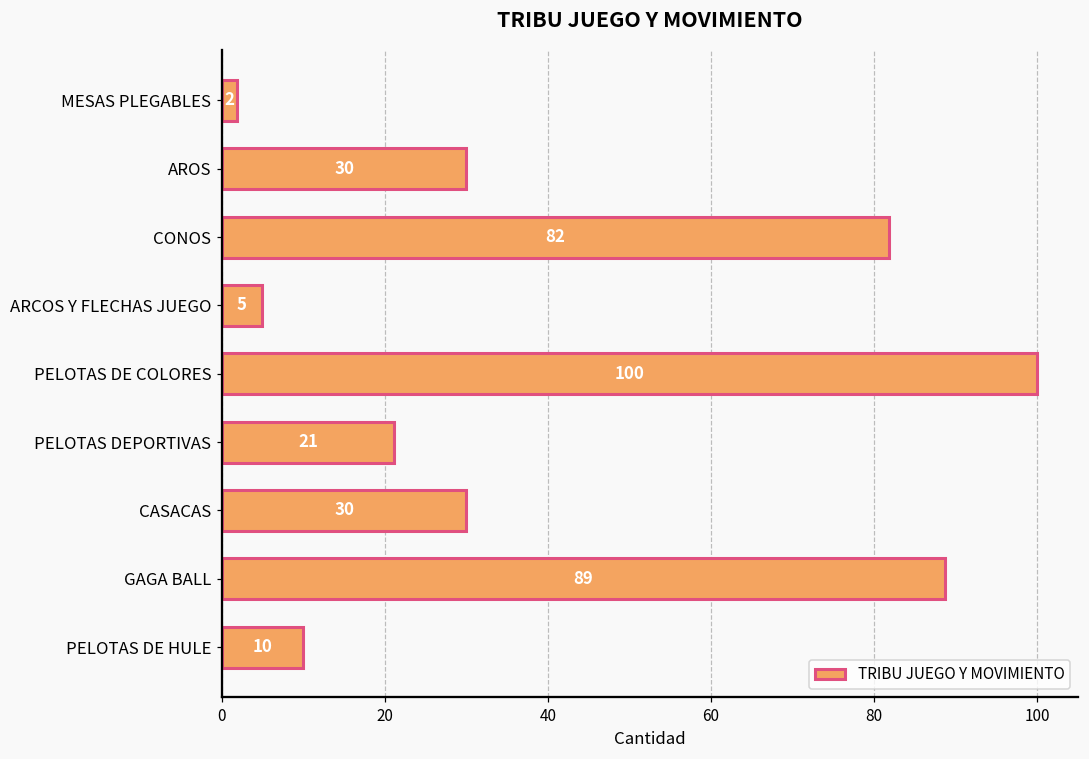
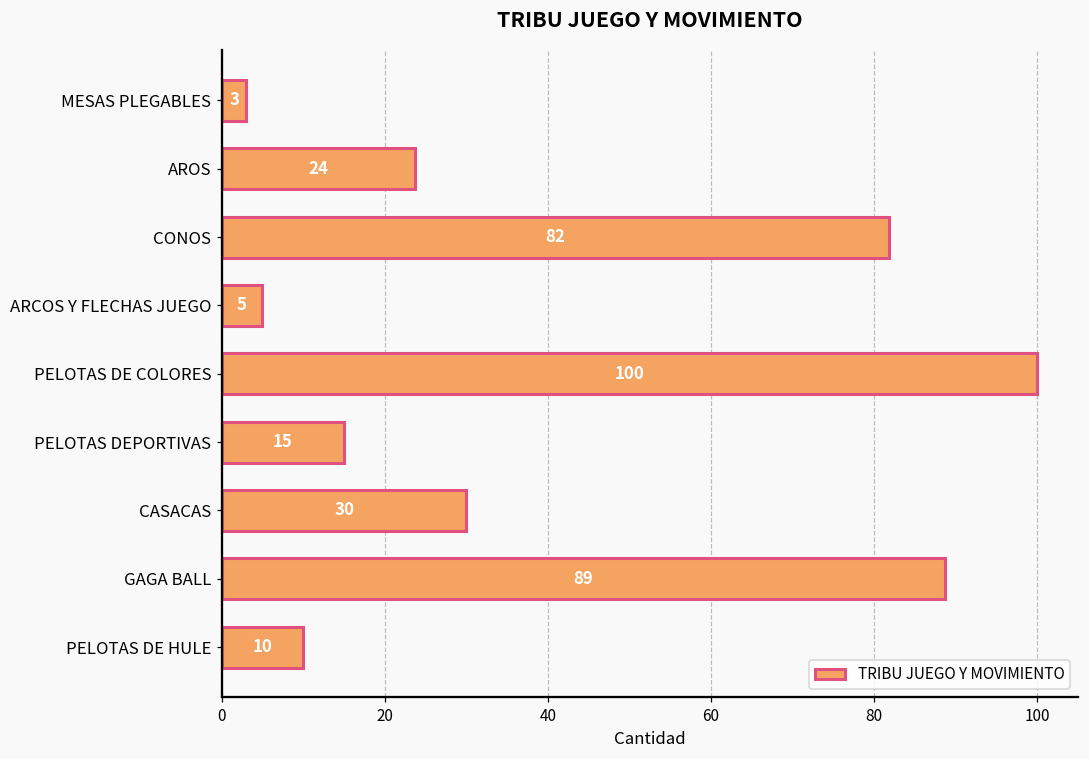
  {
-   "MESAS PLEGABLES": 2,
-   "AROS": 30,
+   "MESAS PLEGABLES": 3,
+   "AROS": 24,
    "CONOS": 82,
    "ARCOS Y FLECHAS JUEGO": 5,
    "PELOTAS DE COLORES": 100,
-   "PELOTAS DEPORTIVAS": 21,
+   "PELOTAS DEPORTIVAS": 15,
    "CASACAS": 30,
    "GAGA BALL": 89,
    "PELOTAS DE HULE": 10
  }
